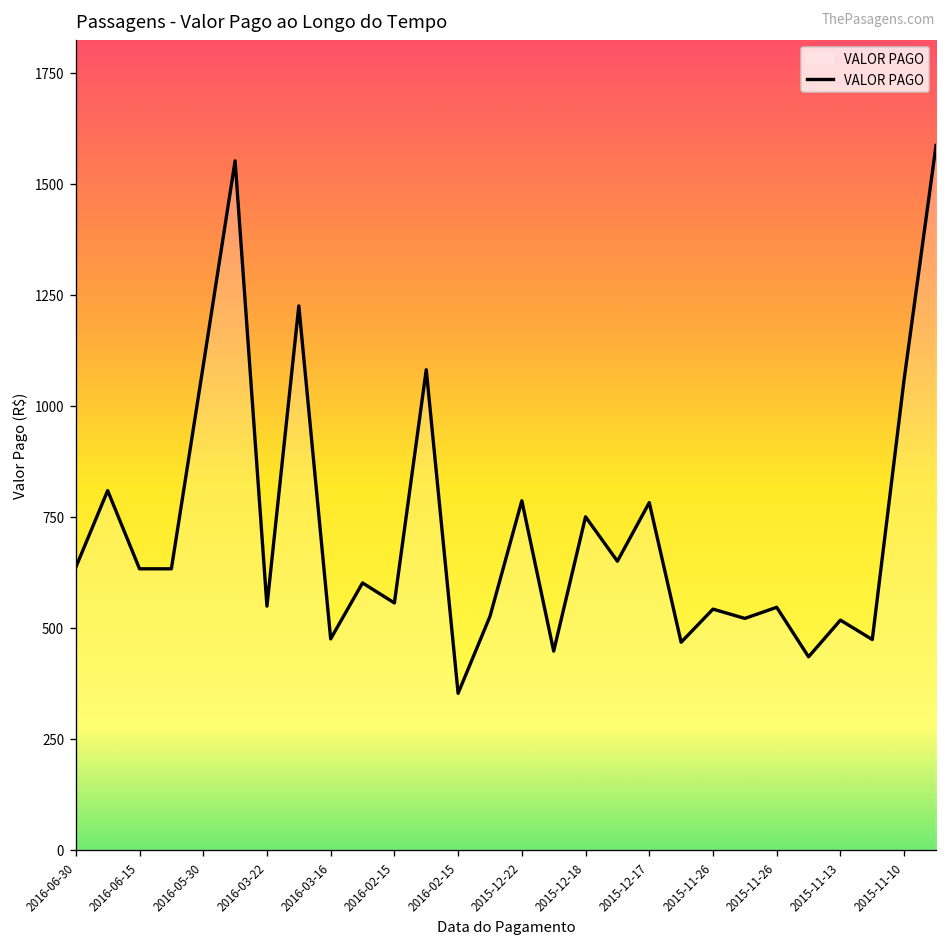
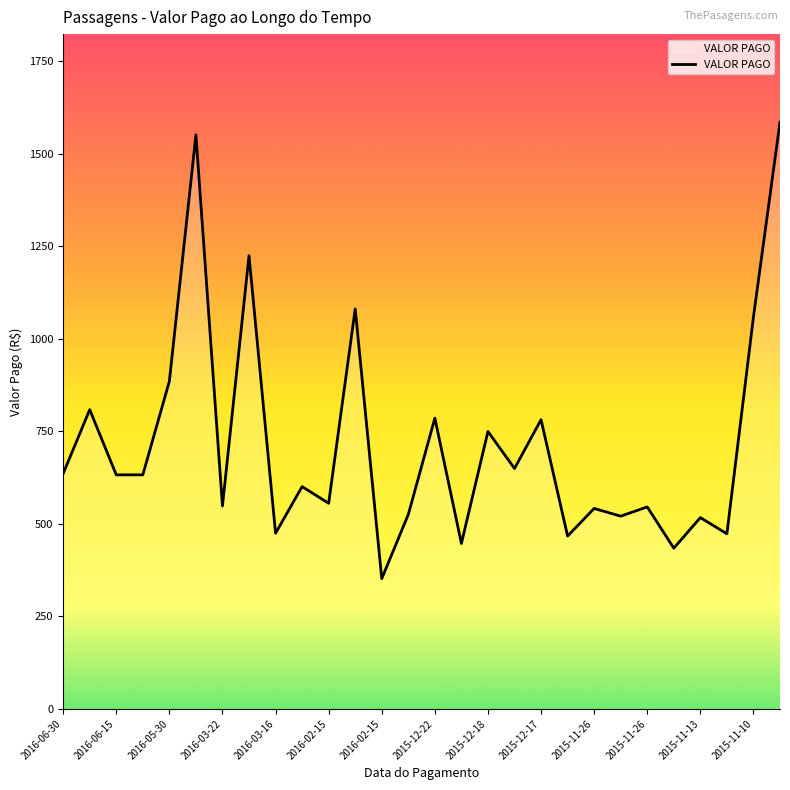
  {
    "2016-06-30": 640,
-   "2016-05-30": 1090,
+   "2016-05-30": 890,
    "2015-12-18": 750,
    "2015-11-10": 1060
  }
